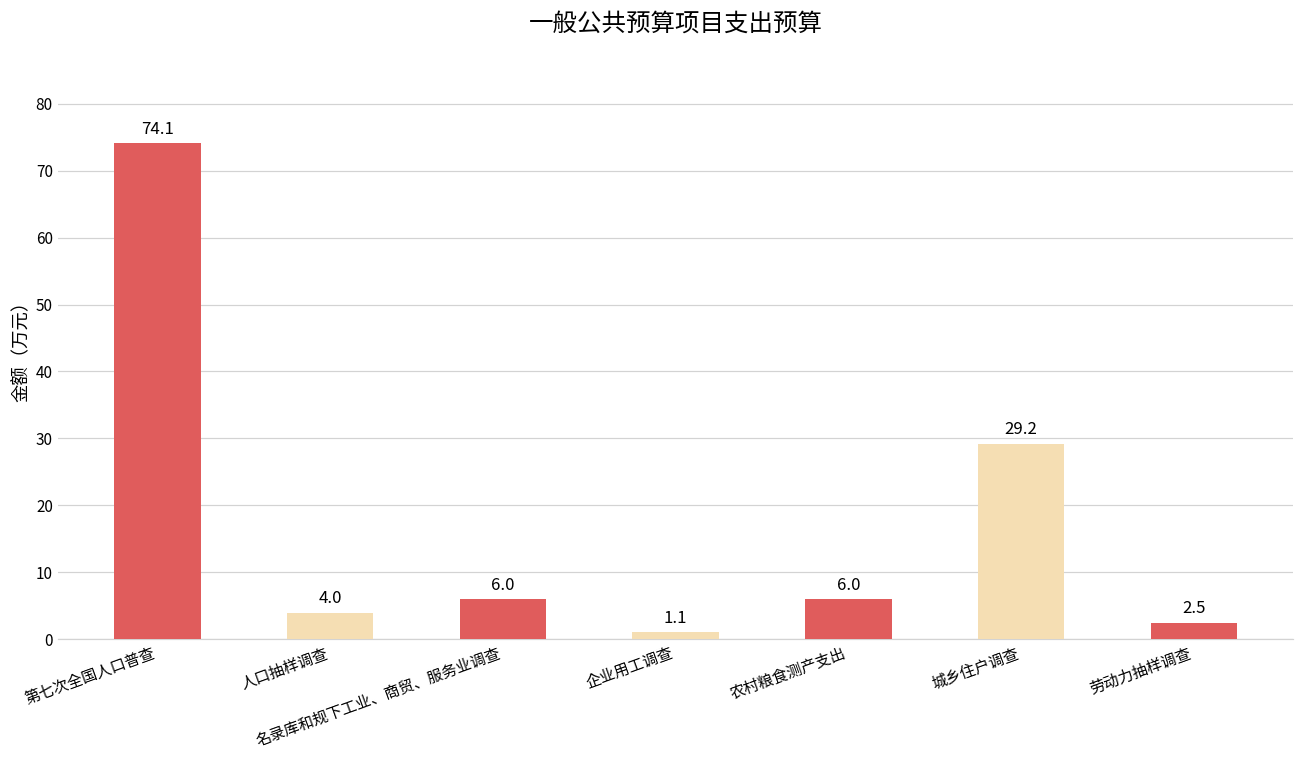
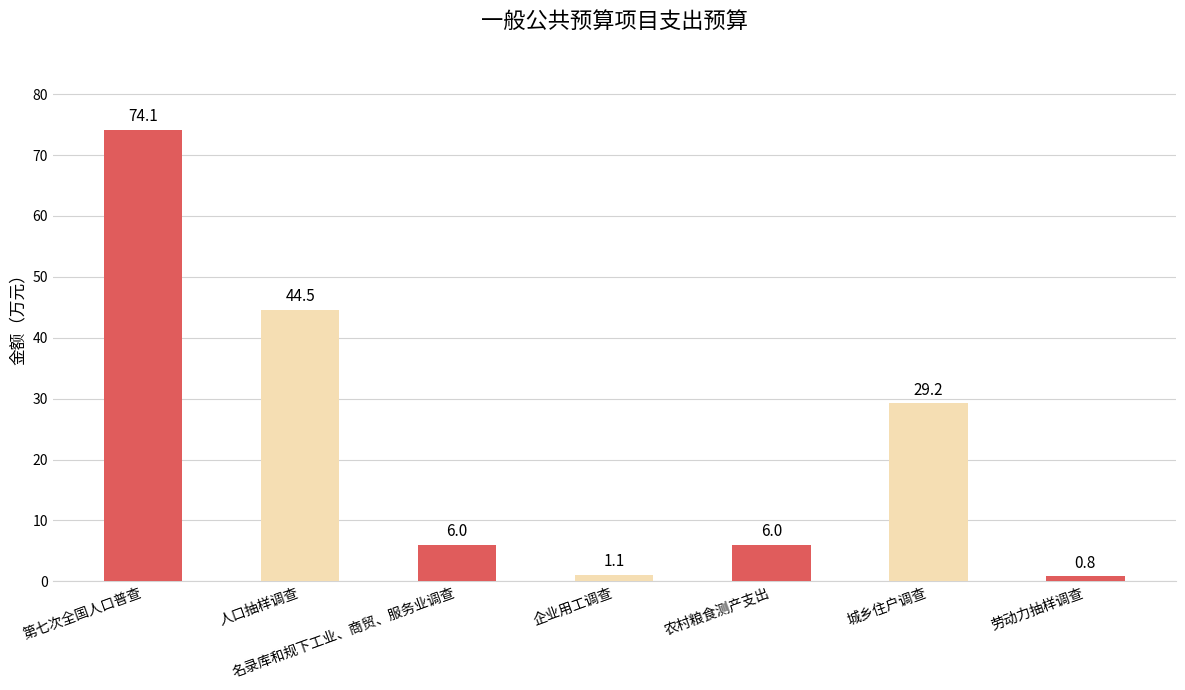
  {
    "第七次全国人口普查": 74.1,
-   "人口抽样调查": 4.0,
+   "人口抽样调查": 44.5,
    "名录库和规下工业、商贸、服务业调查": 6.0,
    "企业用工调查": 1.1,
    "农村粮食测产支出": 6.0,
    "城乡住户调查": 29.2,
-   "劳动力抽样调查": 2.5
+   "劳动力抽样调查": 0.8
  }
